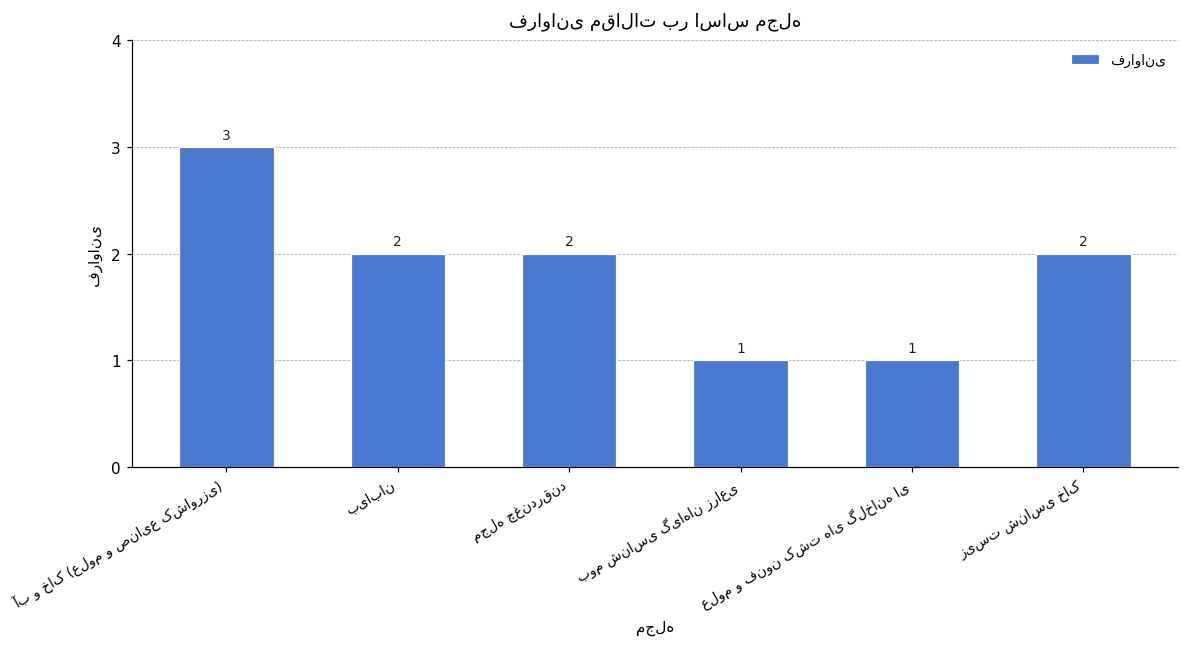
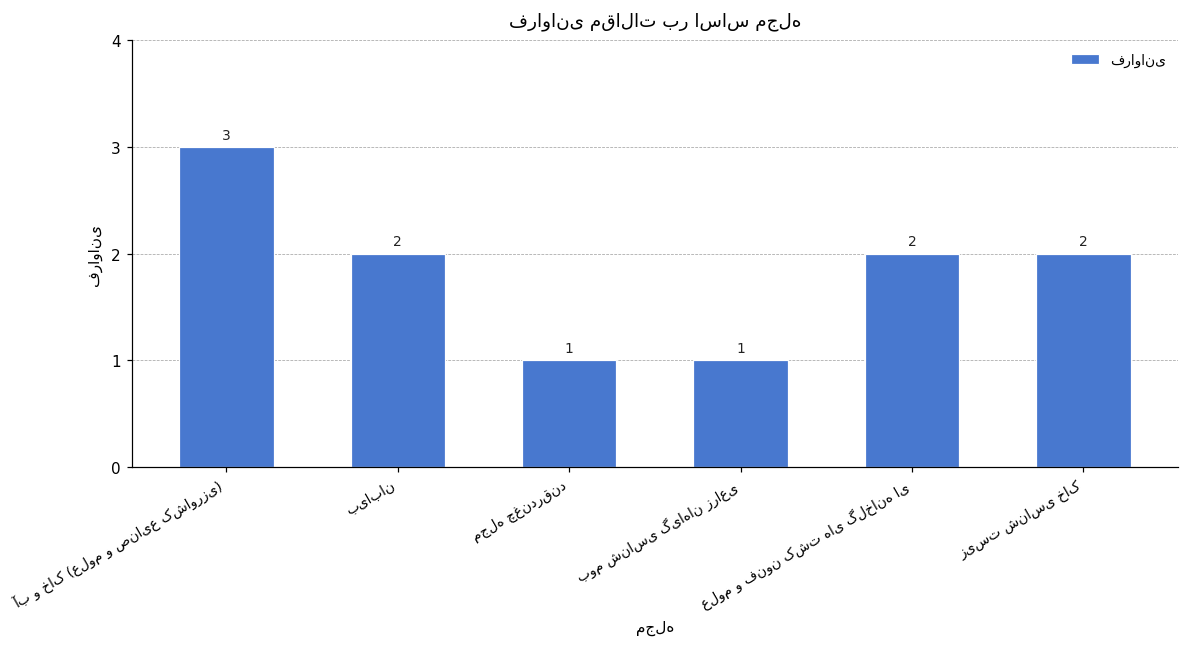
  {
    "آب و خاک (علوم و صنایع کشاورزی)": 3,
    "بیابان": 2,
-   "مجله چغندرقند": 2,
+   "مجله چغندرقند": 1,
    "بوم شناسی گیاهان زراعی": 1,
-   "علوم و فنون کشت های گلخانه ای": 1,
+   "علوم و فنون کشت های گلخانه ای": 2,
    "زیست شناسی خاک": 2
  }
